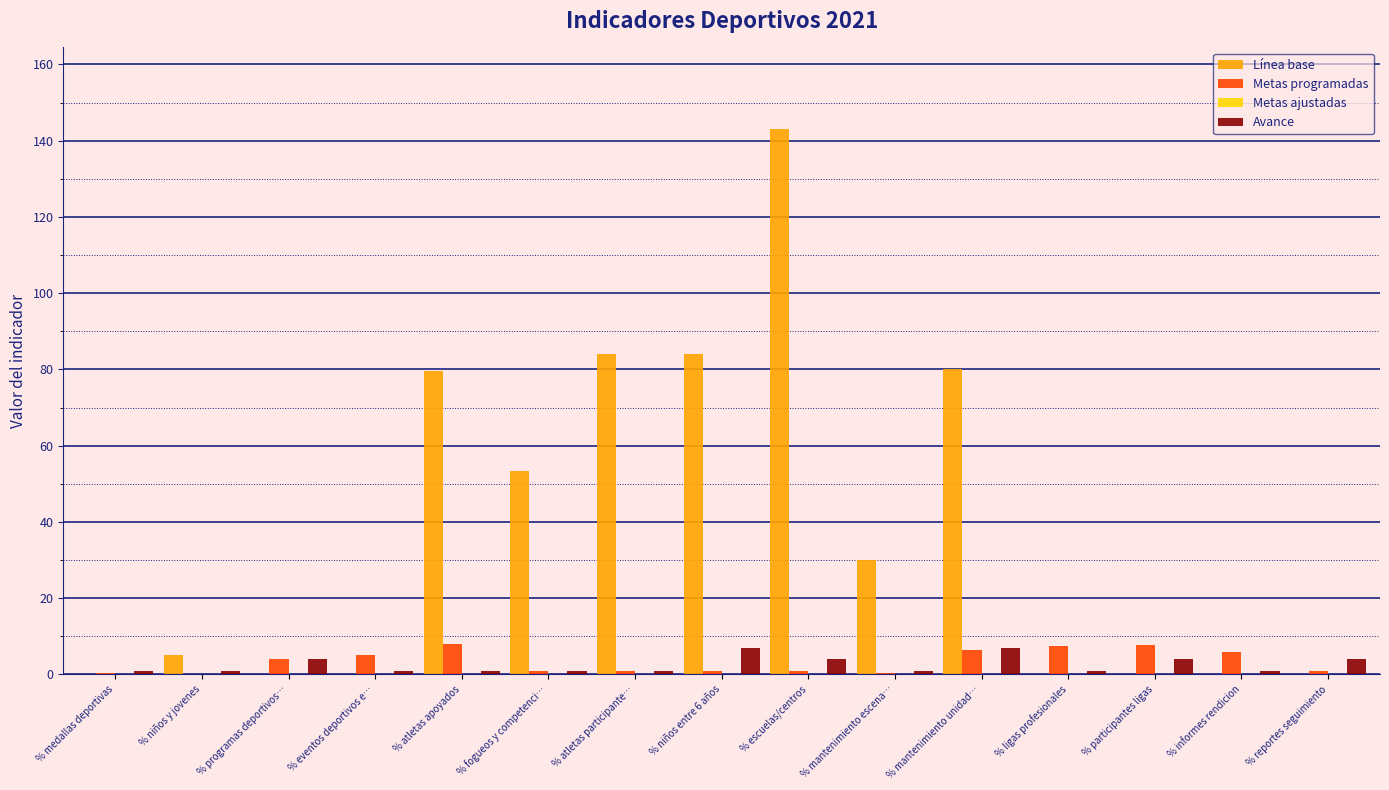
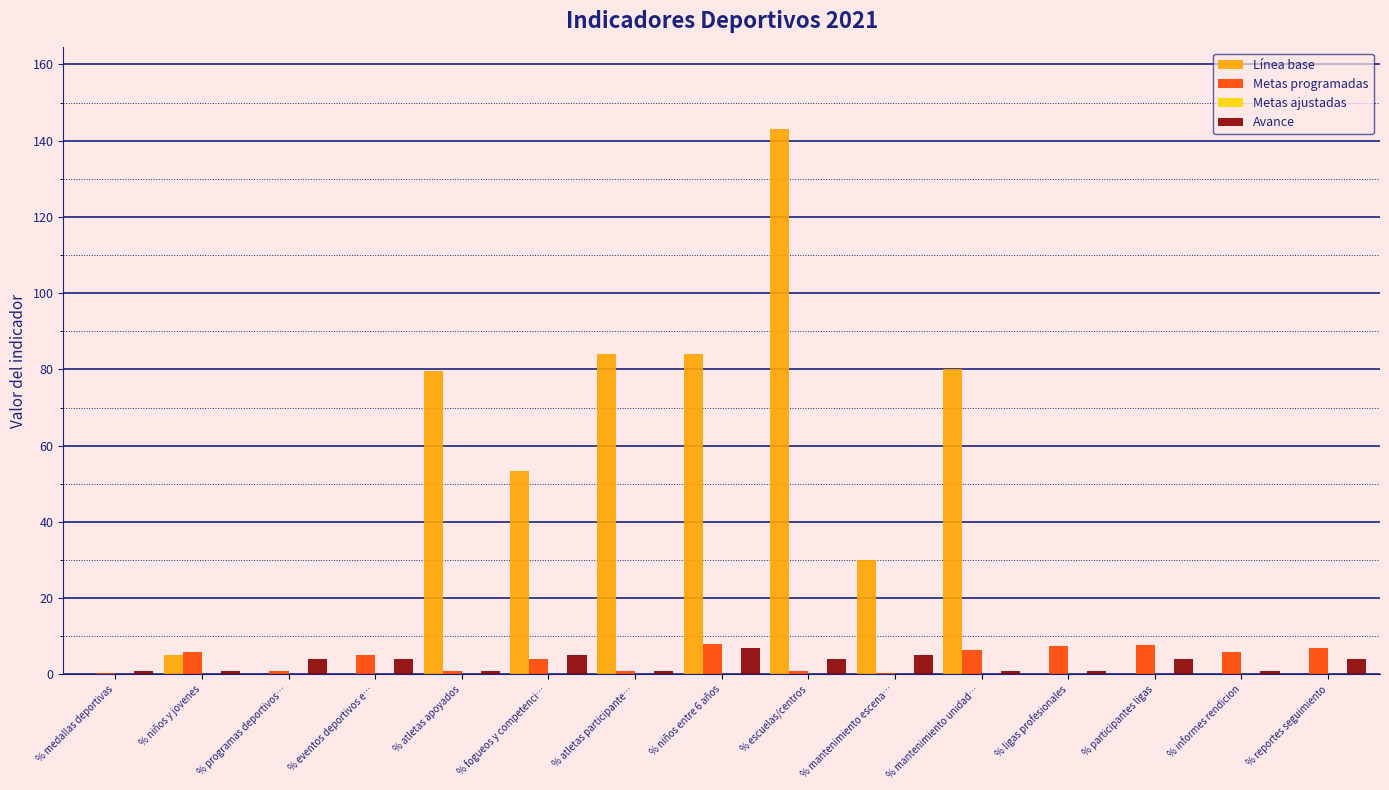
  {
    "Metas programadas": {
-     "% niños y jovenes": 0,
-     "% programas deportivos…": 4,
+     "% niños y jovenes": 6,
+     "% programas deportivos…": 1,
      "% eventos deportivos e…": 5,
-     "% atletas apoyados": 8,
-     "% fogueos y competenci…": 1,
+     "% atletas apoyados": 1,
+     "% fogueos y competenci…": 4,
      "% atletas participante…": 1,
-     "% niños entre 6 años": 1,
+     "% niños entre 6 años": 8,
      "% escuelas/centros": 1,
      "% mantenimiento unidad…": 6,
      "% ligas profesionales": 7,
      "% participantes ligas": 8,
      "% informes rendicion": 6,
-     "% reportes seguimiento": 1
+     "% reportes seguimiento": 7
    },
    "Avance": {
      "% medallas deportivas": 1,
      "% niños y jovenes": 1,
      "% programas deportivos…": 4,
-     "% eventos deportivos e…": 1,
+     "% eventos deportivos e…": 4,
      "% atletas apoyados": 1,
-     "% fogueos y competenci…": 1,
+     "% fogueos y competenci…": 5,
      "% atletas participante…": 1,
      "% niños entre 6 años": 7,
      "% escuelas/centros": 4,
-     "% mantenimiento escena…": 1,
-     "% mantenimiento unidad…": 7,
+     "% mantenimiento escena…": 5,
+     "% mantenimiento unidad…": 1,
      "% ligas profesionales": 1,
      "% participantes ligas": 4,
      "% informes rendicion": 1,
      "% reportes seguimiento": 4
    }
  }
